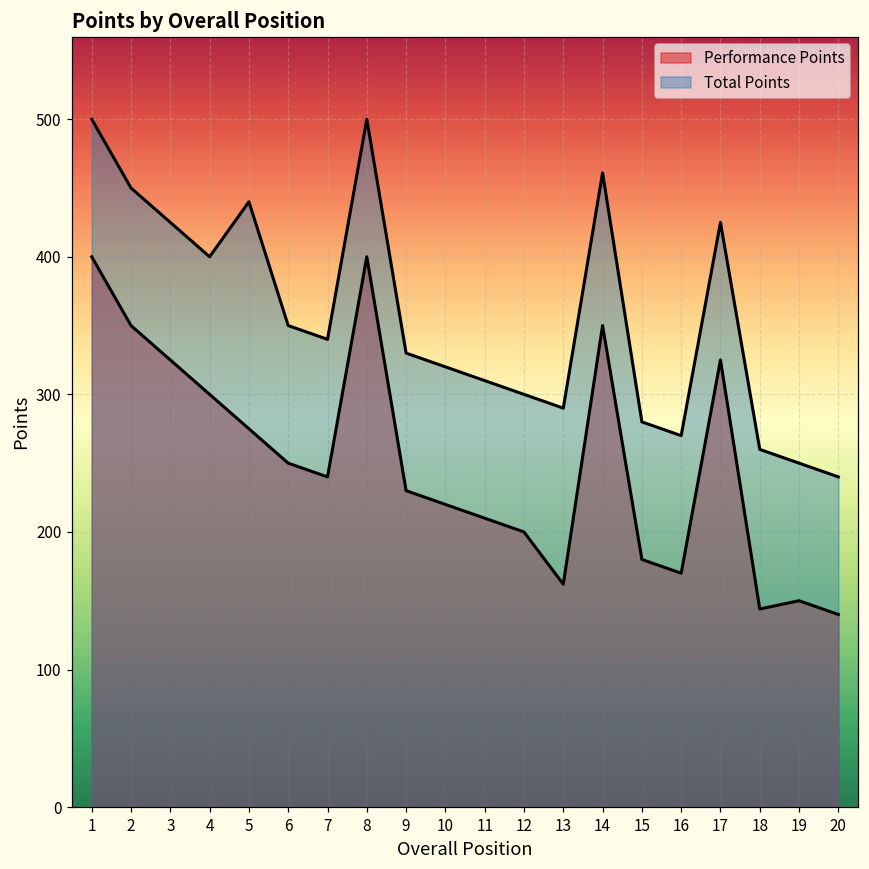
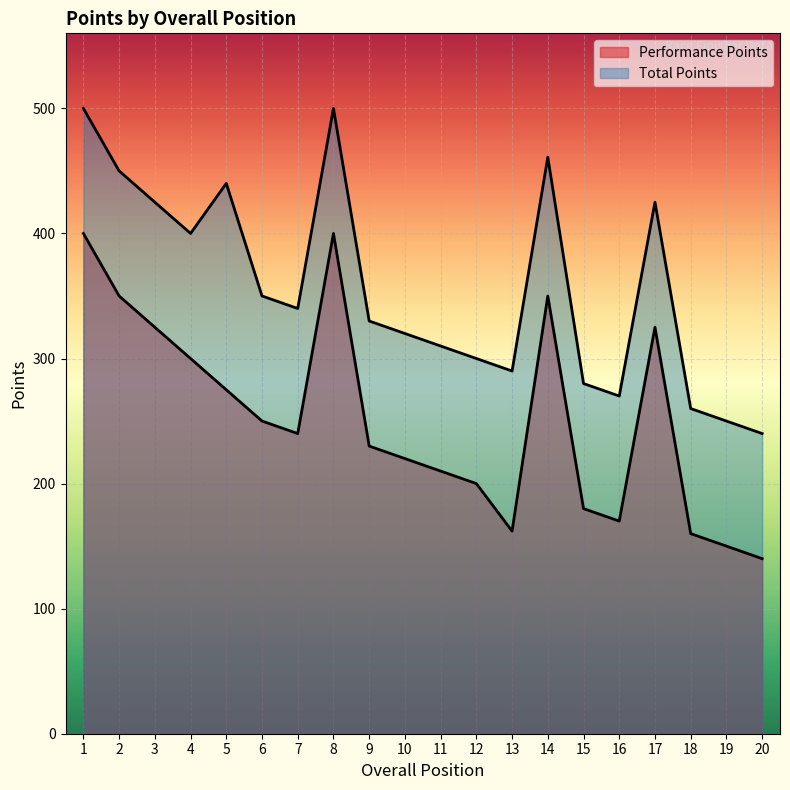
  {
    "Performance Points": {
      "1": 400,
      "2": 350,
      "3": 325,
      "4": 300,
      "5": 275,
      "6": 250,
      "7": 240,
      "8": 400,
      "9": 230,
      "10": 220,
      "11": 210,
      "12": 200,
      "13": 162,
      "14": 350,
      "15": 180,
      "16": 170,
      "17": 325,
-     "18": 144,
+     "18": 160,
      "19": 150,
      "20": 140
    },
    "Total Points": {
      "1": 500,
      "2": 450,
      "3": 425,
      "4": 400,
      "5": 440,
      "6": 350,
      "7": 340,
      "8": 500,
      "9": 330,
      "10": 320,
      "11": 310,
      "12": 300,
      "13": 290,
      "14": 461,
      "15": 280,
      "16": 270,
      "17": 425,
      "18": 260,
      "19": 250,
      "20": 240
    }
  }
